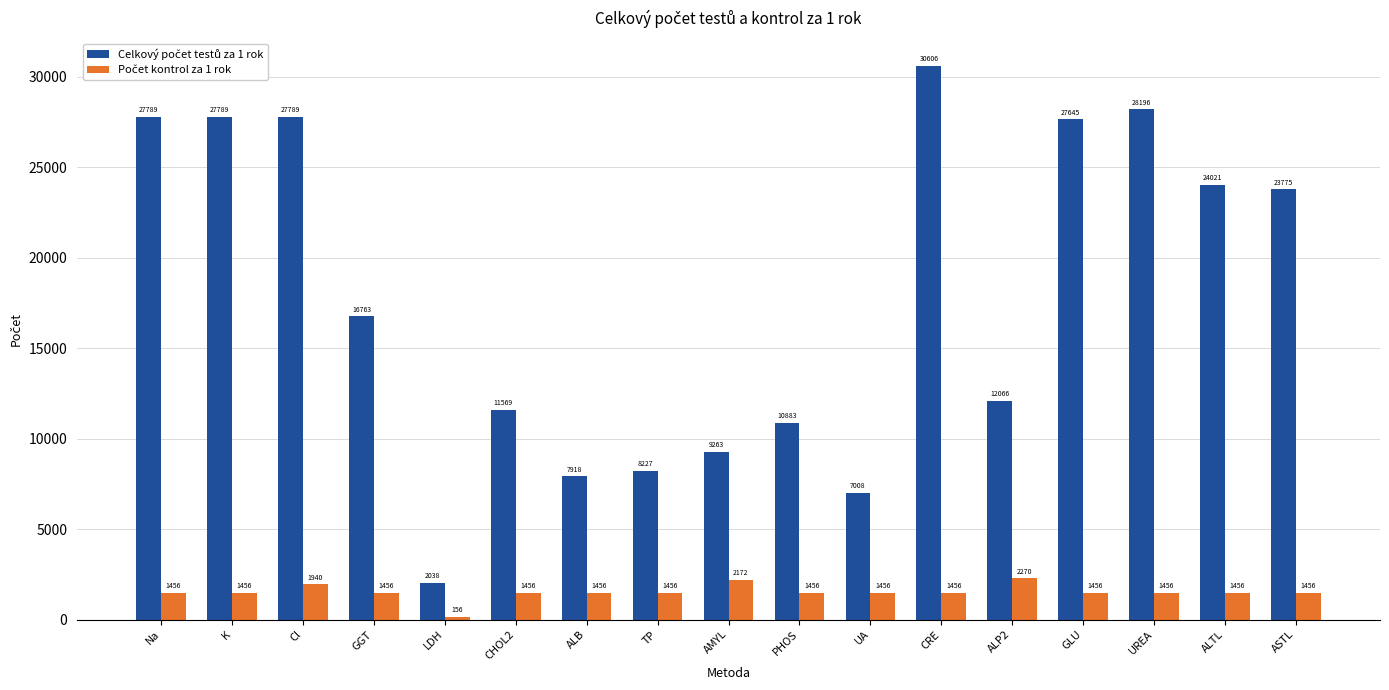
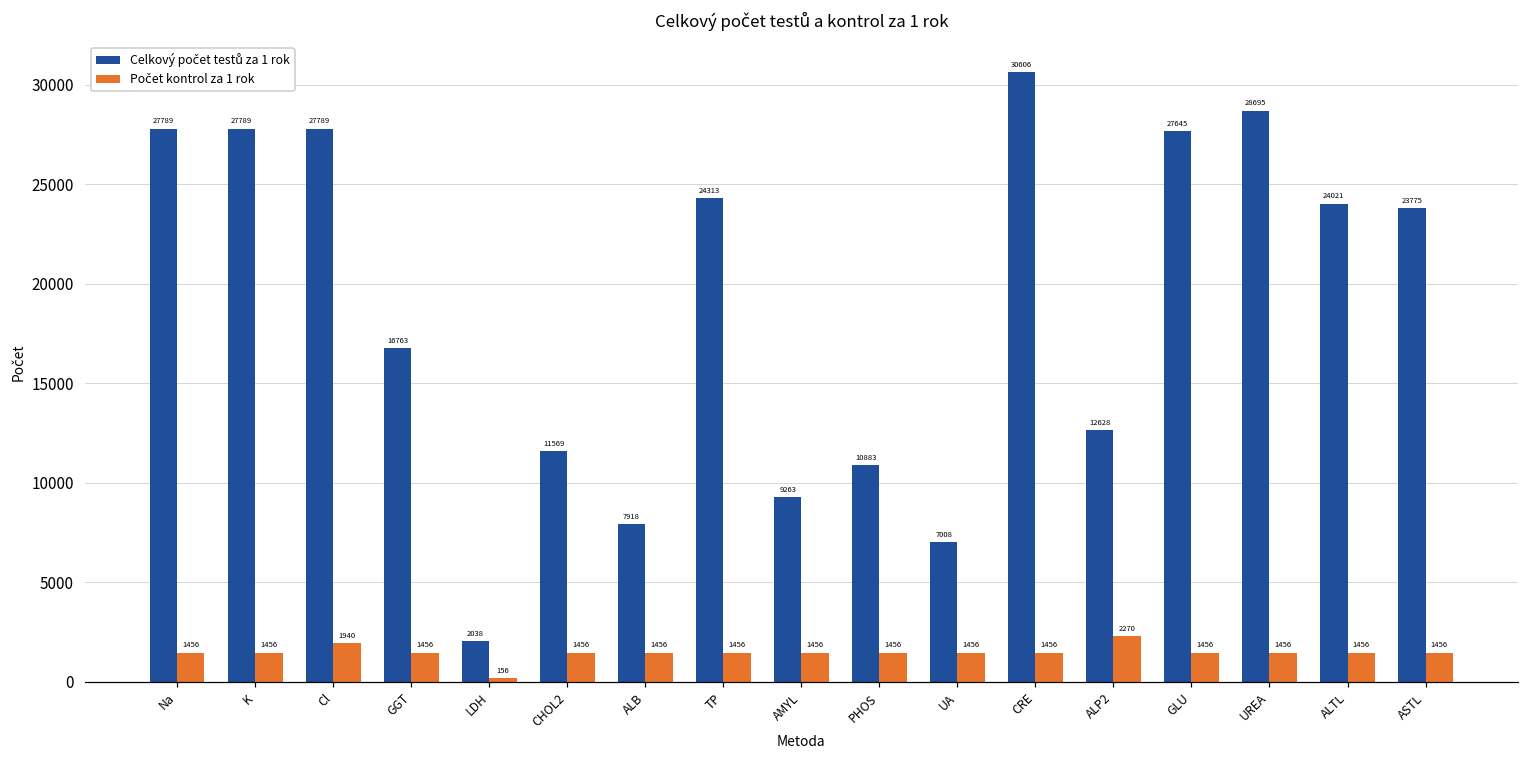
  {
    "Celkový počet testů za 1 rok": {
      "Na": 27789,
      "K": 27789,
      "Cl": 27789,
      "GGT": 16763,
      "LDH": 2038,
      "CHOL2": 11569,
      "ALB": 7918,
-     "TP": 8227,
+     "TP": 24313,
      "AMYL": 9263,
      "PHOS": 10883,
      "UA": 7008,
      "CRE": 30606,
-     "ALP2": 12066,
+     "ALP2": 12628,
      "GLU": 27645,
-     "UREA": 28196,
+     "UREA": 28695,
      "ALTL": 24021,
      "ASTL": 23775
    },
    "Počet kontrol za 1 rok": {
      "Na": 1456,
      "K": 1456,
      "Cl": 1940,
      "GGT": 1456,
      "LDH": 156,
      "CHOL2": 1456,
      "ALB": 1456,
      "TP": 1456,
-     "AMYL": 2172,
+     "AMYL": 1456,
      "PHOS": 1456,
      "UA": 1456,
      "CRE": 1456,
      "ALP2": 2270,
      "GLU": 1456,
      "UREA": 1456,
      "ALTL": 1456,
      "ASTL": 1456
    }
  }
